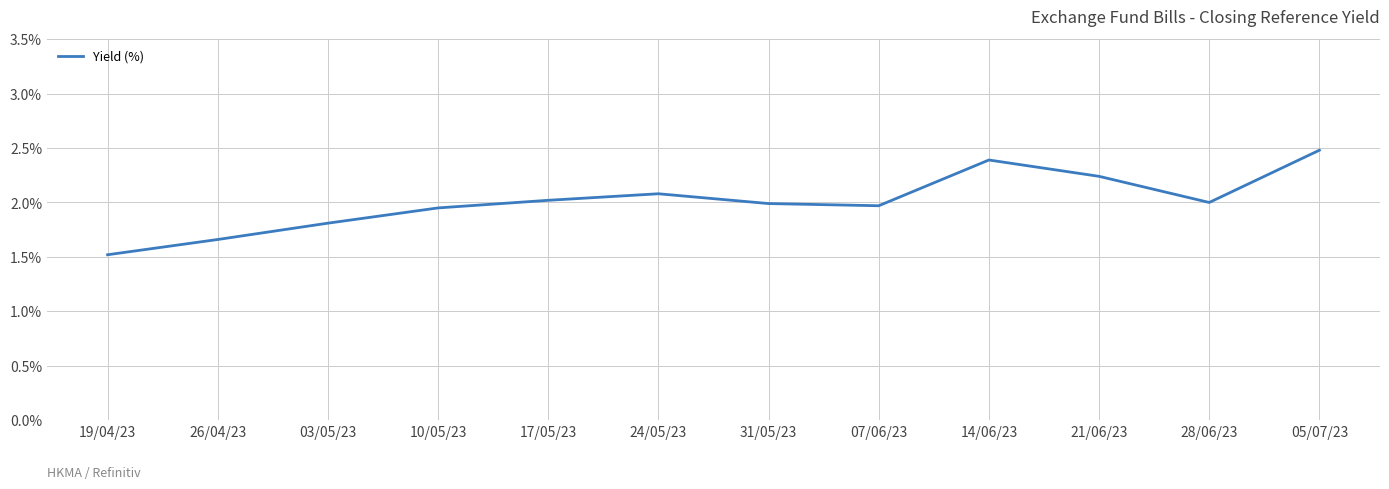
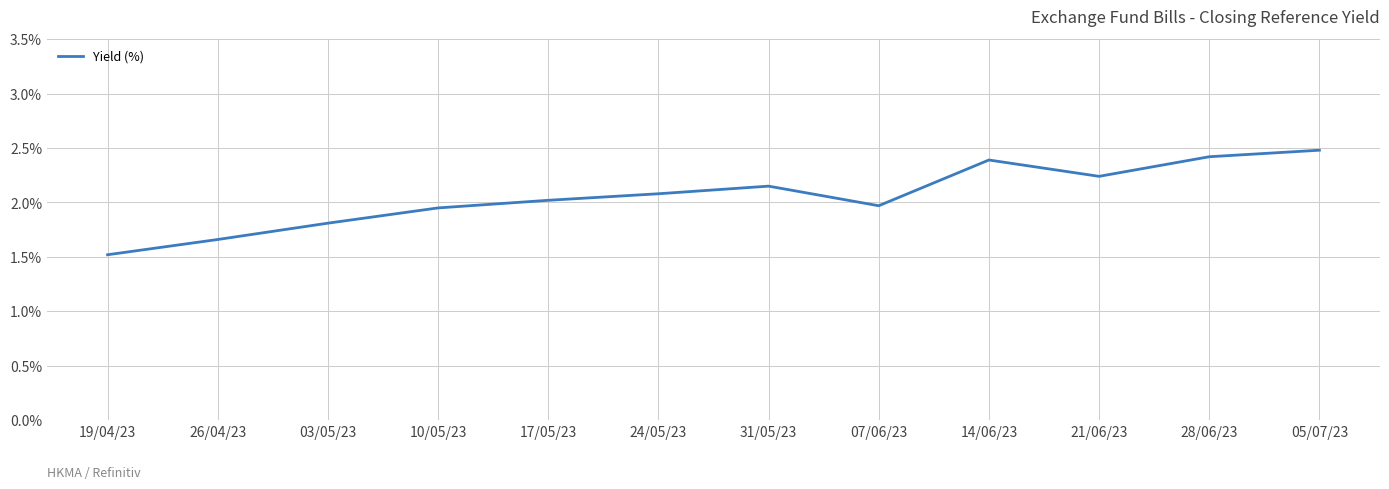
  {
    "19/04/23": "1.52%",
    "26/04/23": "1.66%",
    "03/05/23": "1.81%",
    "10/05/23": "1.95%",
    "17/05/23": "2.02%",
    "24/05/23": "2.08%",
-   "31/05/23": "1.99%",
+   "31/05/23": "2.15%",
    "07/06/23": "1.97%",
    "14/06/23": "2.39%",
    "21/06/23": "2.24%",
-   "28/06/23": "2.00%",
+   "28/06/23": "2.42%",
    "05/07/23": "2.48%"
  }
